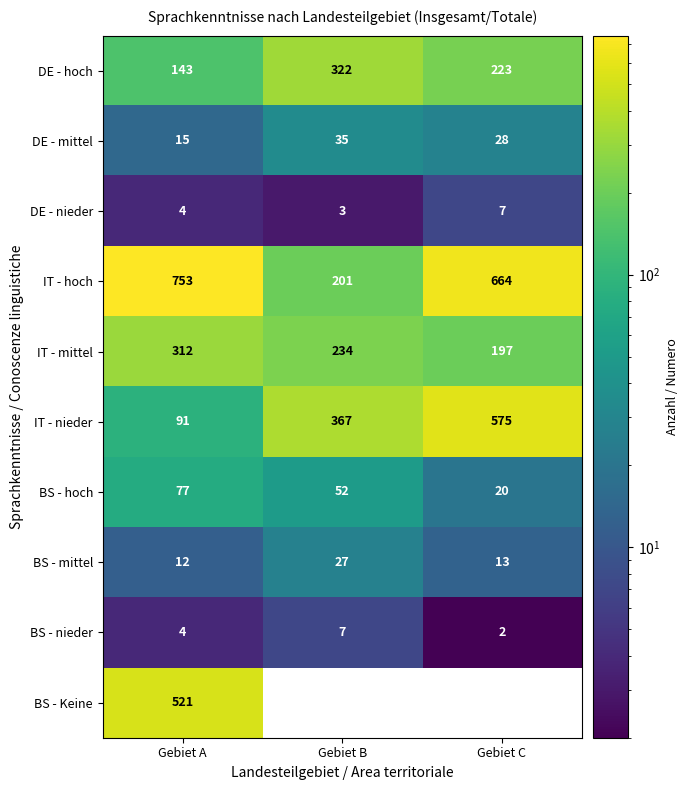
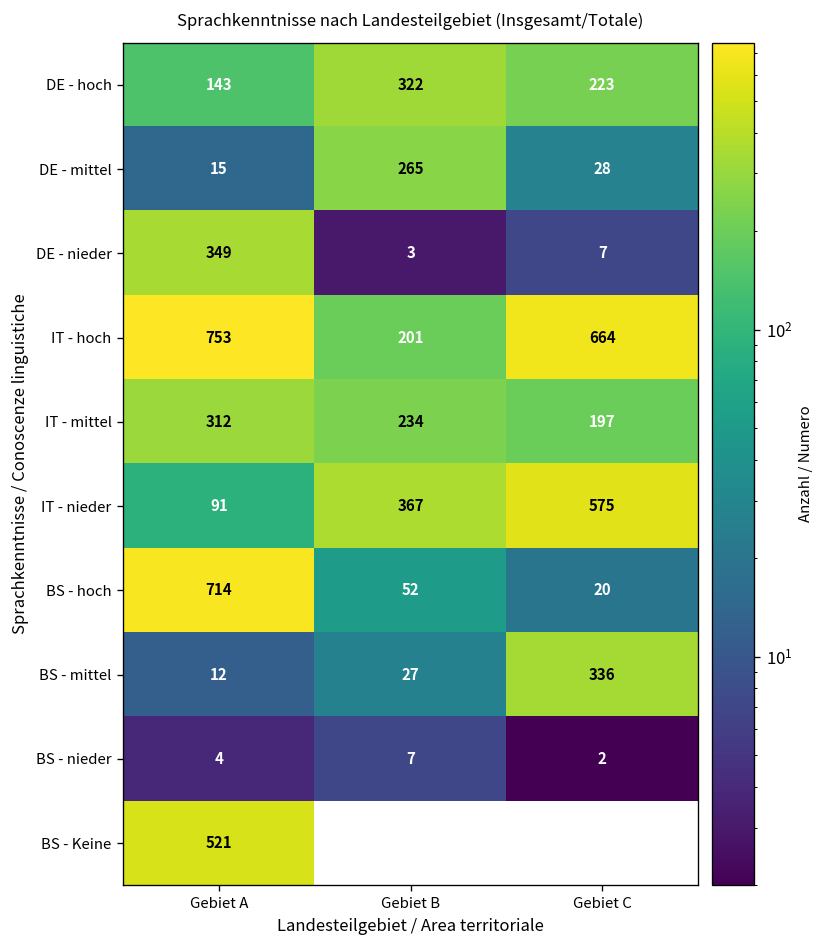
  {
    "DE - hoch": {
      "Gebiet A": 143,
      "Gebiet B": 322,
      "Gebiet C": 223
    },
    "DE - mittel": {
      "Gebiet A": 15,
-     "Gebiet B": 35,
+     "Gebiet B": 265,
      "Gebiet C": 28
    },
    "DE - nieder": {
-     "Gebiet A": 4,
+     "Gebiet A": 349,
      "Gebiet B": 3,
      "Gebiet C": 7
    },
    "IT - hoch": {
      "Gebiet A": 753,
      "Gebiet B": 201,
      "Gebiet C": 664
    },
    "IT - mittel": {
      "Gebiet A": 312,
      "Gebiet B": 234,
      "Gebiet C": 197
    },
    "IT - nieder": {
      "Gebiet A": 91,
      "Gebiet B": 367,
      "Gebiet C": 575
    },
    "BS - hoch": {
-     "Gebiet A": 77,
+     "Gebiet A": 714,
      "Gebiet B": 52,
      "Gebiet C": 20
    },
    "BS - mittel": {
      "Gebiet A": 12,
      "Gebiet B": 27,
-     "Gebiet C": 13
+     "Gebiet C": 336
    },
    "BS - nieder": {
      "Gebiet A": 4,
      "Gebiet B": 7,
      "Gebiet C": 2
    },
    "BS - Keine": {
      "Gebiet A": 521
    }
  }
